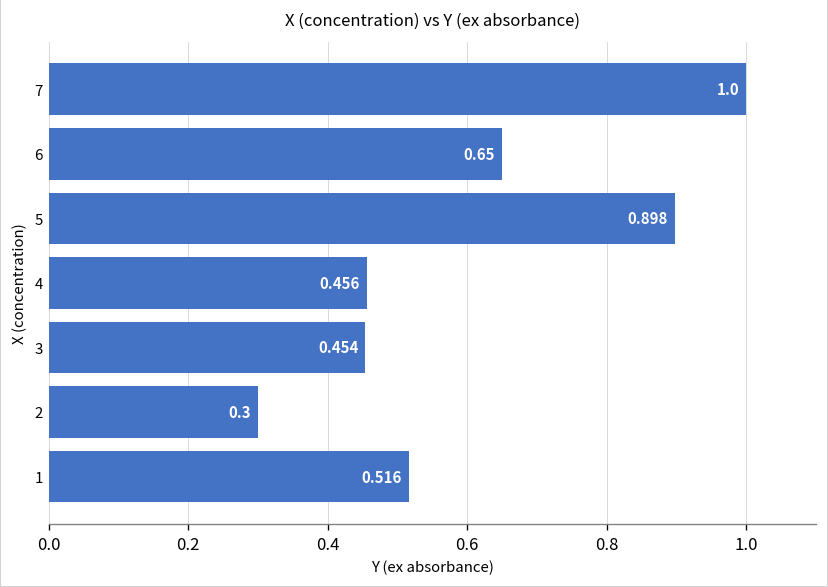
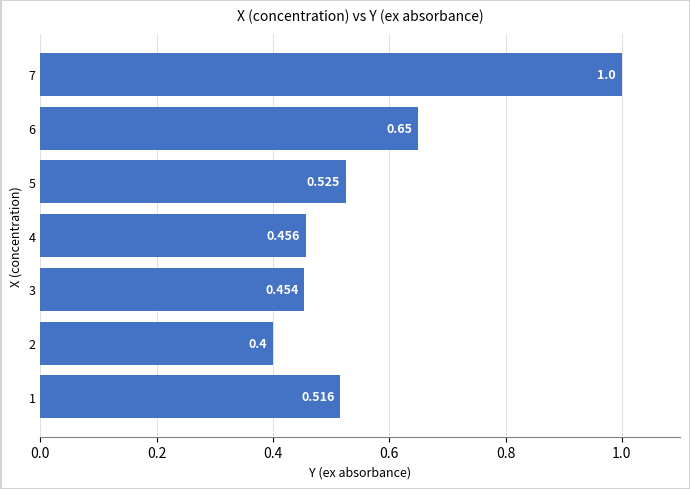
  {
    "7": 1.0,
    "6": 0.65,
-   "5": 0.898,
+   "5": 0.525,
    "4": 0.456,
    "3": 0.454,
-   "2": 0.3,
+   "2": 0.4,
    "1": 0.516
  }
